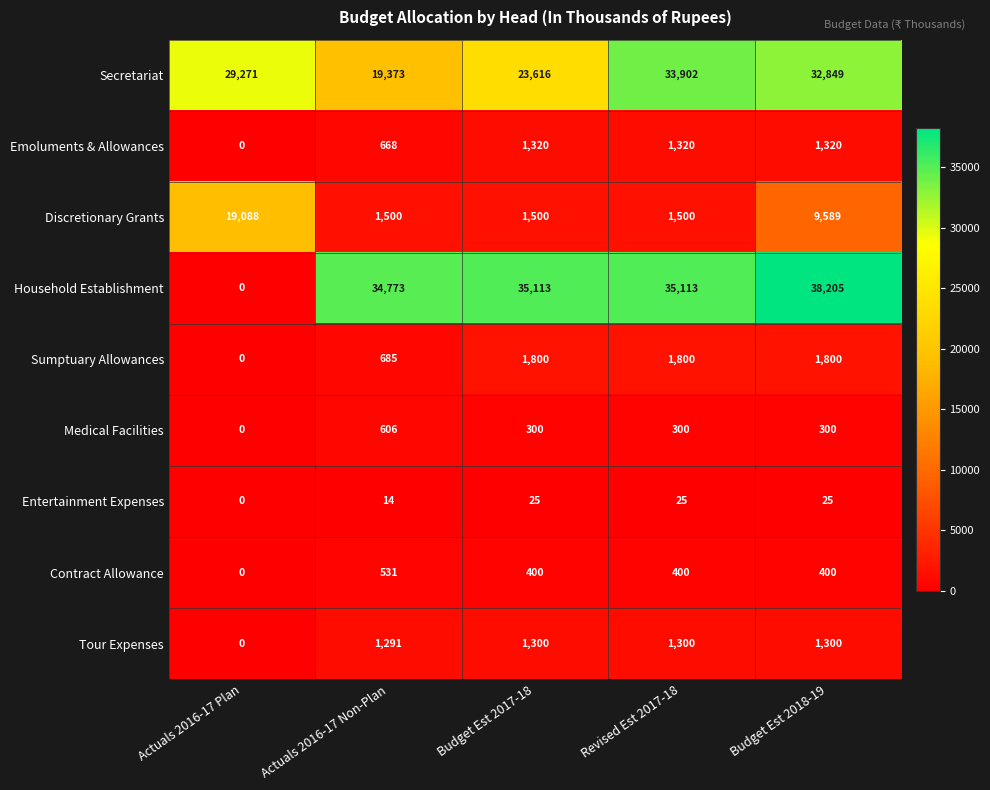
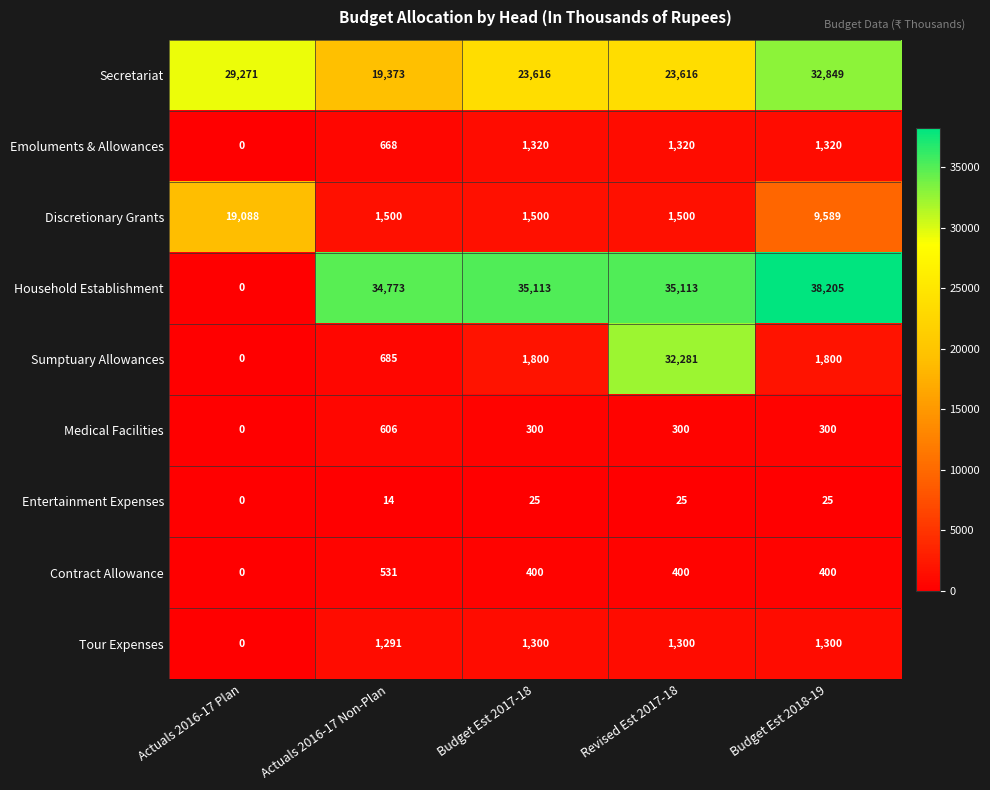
  {
    "Secretariat": {
      "Actuals 2016-17 Plan": "29,271",
      "Actuals 2016-17 Non-Plan": "19,373",
      "Budget Est 2017-18": "23,616",
-     "Revised Est 2017-18": "33,902",
+     "Revised Est 2017-18": "23,616",
      "Budget Est 2018-19": "32,849"
    },
    "Emoluments & Allowances": {
      "Actuals 2016-17 Plan": "0",
      "Actuals 2016-17 Non-Plan": "668",
      "Budget Est 2017-18": "1,320",
      "Revised Est 2017-18": "1,320",
      "Budget Est 2018-19": "1,320"
    },
    "Discretionary Grants": {
      "Actuals 2016-17 Plan": "19,088",
      "Actuals 2016-17 Non-Plan": "1,500",
      "Budget Est 2017-18": "1,500",
      "Revised Est 2017-18": "1,500",
      "Budget Est 2018-19": "9,589"
    },
    "Household Establishment": {
      "Actuals 2016-17 Plan": "0",
      "Actuals 2016-17 Non-Plan": "34,773",
      "Budget Est 2017-18": "35,113",
      "Revised Est 2017-18": "35,113",
      "Budget Est 2018-19": "38,205"
    },
    "Sumptuary Allowances": {
      "Actuals 2016-17 Plan": "0",
      "Actuals 2016-17 Non-Plan": "685",
      "Budget Est 2017-18": "1,800",
-     "Revised Est 2017-18": "1,800",
+     "Revised Est 2017-18": "32,281",
      "Budget Est 2018-19": "1,800"
    },
    "Medical Facilities": {
      "Actuals 2016-17 Plan": "0",
      "Actuals 2016-17 Non-Plan": "606",
      "Budget Est 2017-18": "300",
      "Revised Est 2017-18": "300",
      "Budget Est 2018-19": "300"
    },
    "Entertainment Expenses": {
      "Actuals 2016-17 Plan": "0",
      "Actuals 2016-17 Non-Plan": "14",
      "Budget Est 2017-18": "25",
      "Revised Est 2017-18": "25",
      "Budget Est 2018-19": "25"
    },
    "Contract Allowance": {
      "Actuals 2016-17 Plan": "0",
      "Actuals 2016-17 Non-Plan": "531",
      "Budget Est 2017-18": "400",
      "Revised Est 2017-18": "400",
      "Budget Est 2018-19": "400"
    },
    "Tour Expenses": {
      "Actuals 2016-17 Plan": "0",
      "Actuals 2016-17 Non-Plan": "1,291",
      "Budget Est 2017-18": "1,300",
      "Revised Est 2017-18": "1,300",
      "Budget Est 2018-19": "1,300"
    }
  }
